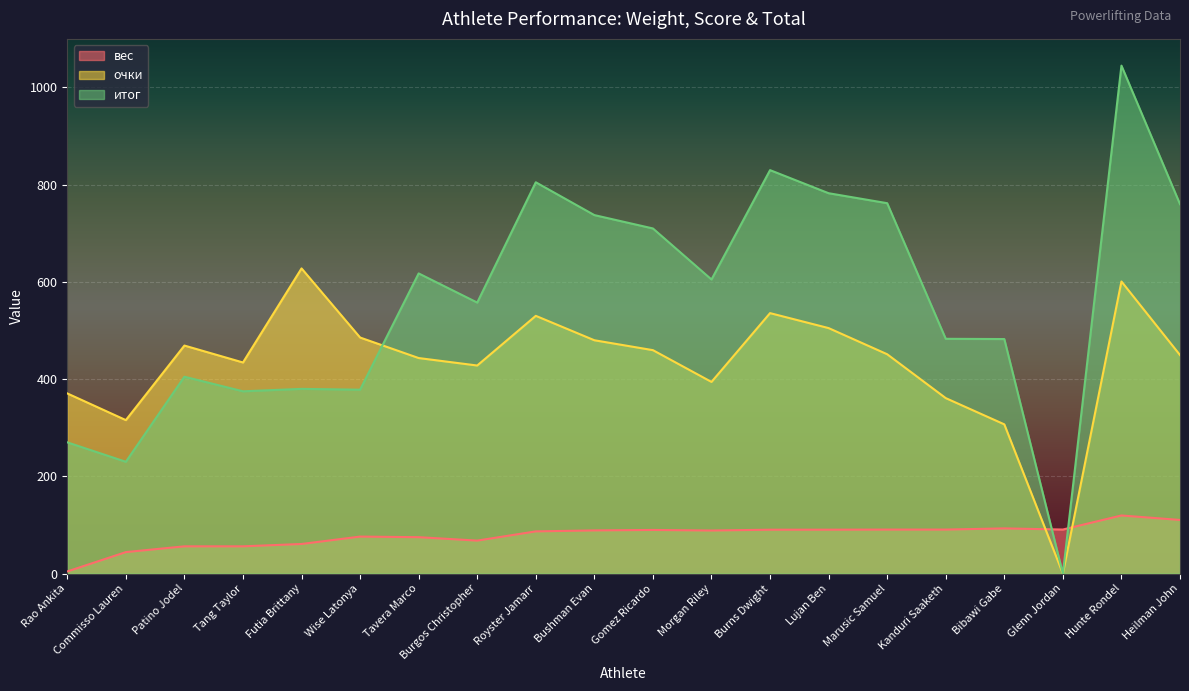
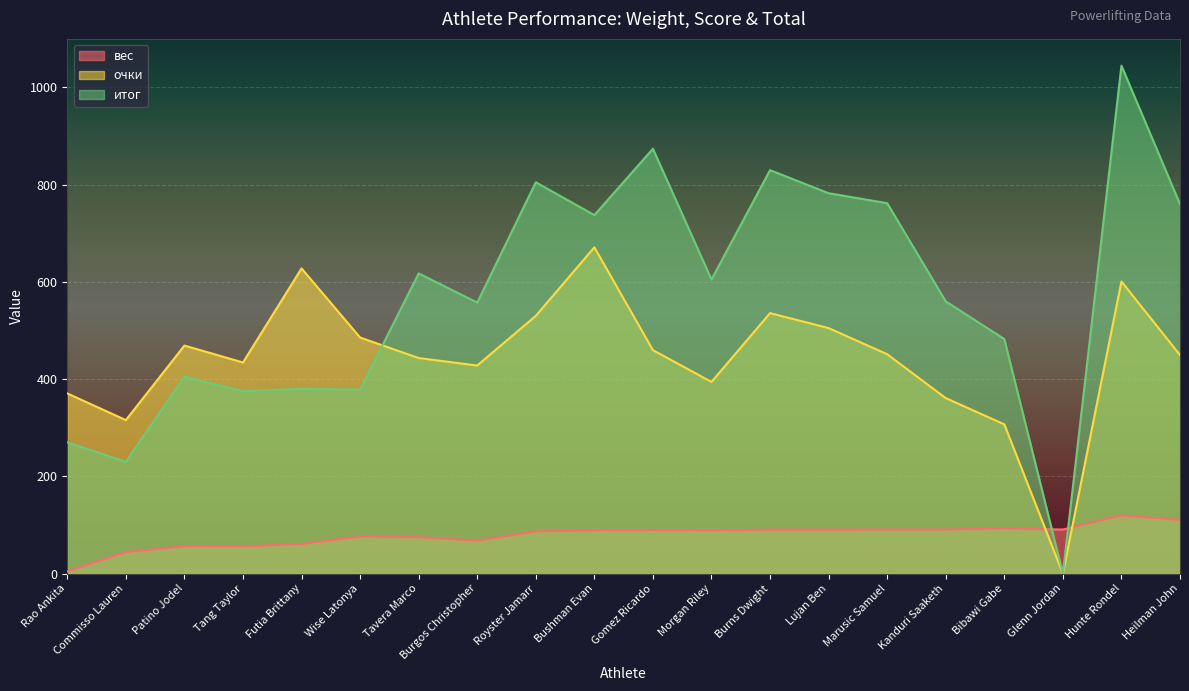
  {
    "вес": {
      "Rao Ankita": 0,
      "Commisso Lauren": 40,
      "Patino Jodel": 60,
      "Tang Taylor": 60,
      "Futia Brittany": 60,
      "Wise Latonya": 80,
      "Tavera Marco": 70,
      "Burgos Christopher": 70,
      "Royster Jamarr": 90,
      "Bushman Evan": 90,
      "Gomez Ricardo": 90,
      "Morgan Riley": 90,
      "Burns Dwight": 90,
      "Lujan Ben": 90,
      "Marusic Samuel": 90,
      "Kanduri Saaketh": 90,
      "Bibawi Gabe": 90,
      "Glenn Jordan": 90,
      "Hunte Rondel": 120,
      "Heilman John": 110
    },
    "очки": {
      "Rao Ankita": 370,
      "Commisso Lauren": 320,
      "Patino Jodel": 470,
      "Tang Taylor": 430,
      "Futia Brittany": 630,
      "Wise Latonya": 490,
      "Tavera Marco": 440,
      "Burgos Christopher": 430,
      "Royster Jamarr": 530,
-     "Bushman Evan": 480,
+     "Bushman Evan": 670,
      "Gomez Ricardo": 460,
      "Morgan Riley": 390,
      "Burns Dwight": 540,
      "Lujan Ben": 510,
      "Marusic Samuel": 450,
      "Kanduri Saaketh": 360,
      "Bibawi Gabe": 310,
      "Hunte Rondel": 600,
      "Heilman John": 450
    },
    "итог": {
      "Rao Ankita": 270,
      "Commisso Lauren": 230,
      "Patino Jodel": 410,
      "Tang Taylor": 380,
      "Futia Brittany": 380,
      "Wise Latonya": 380,
      "Tavera Marco": 620,
      "Burgos Christopher": 560,
      "Royster Jamarr": 810,
      "Bushman Evan": 740,
-     "Gomez Ricardo": 710,
+     "Gomez Ricardo": 870,
      "Morgan Riley": 610,
      "Burns Dwight": 830,
      "Lujan Ben": 780,
      "Marusic Samuel": 760,
-     "Kanduri Saaketh": 480,
+     "Kanduri Saaketh": 560,
      "Bibawi Gabe": 480,
      "Hunte Rondel": 1050,
      "Heilman John": 760
    }
  }
